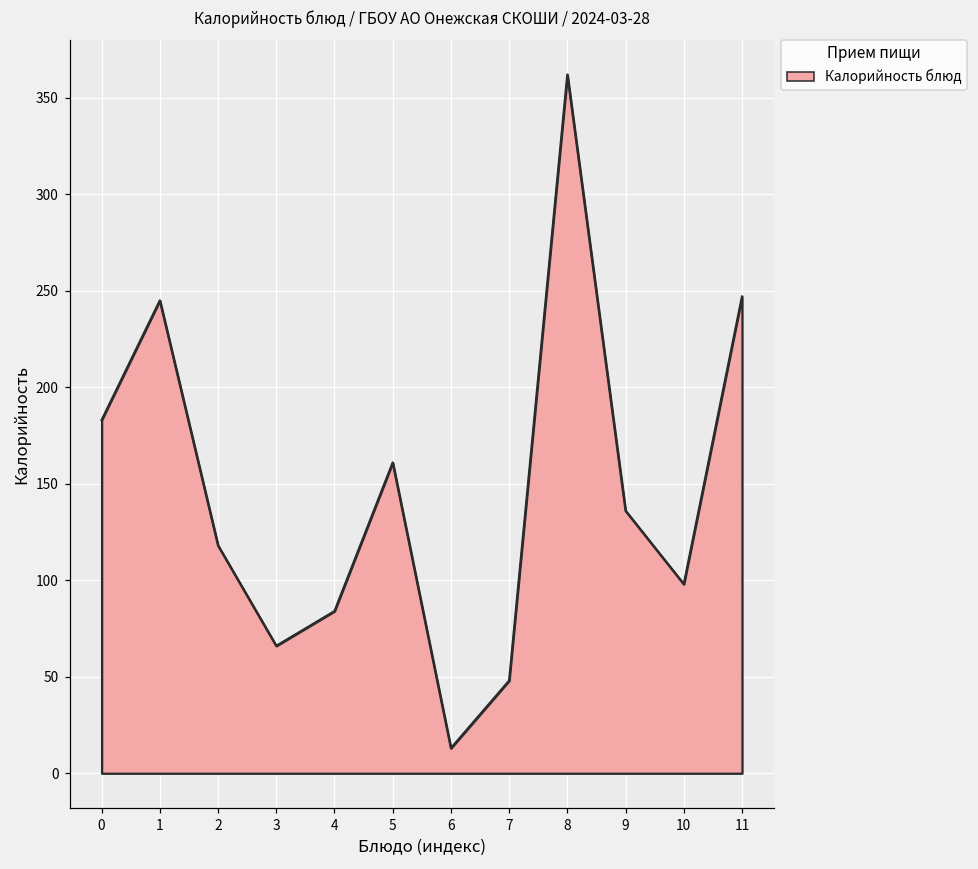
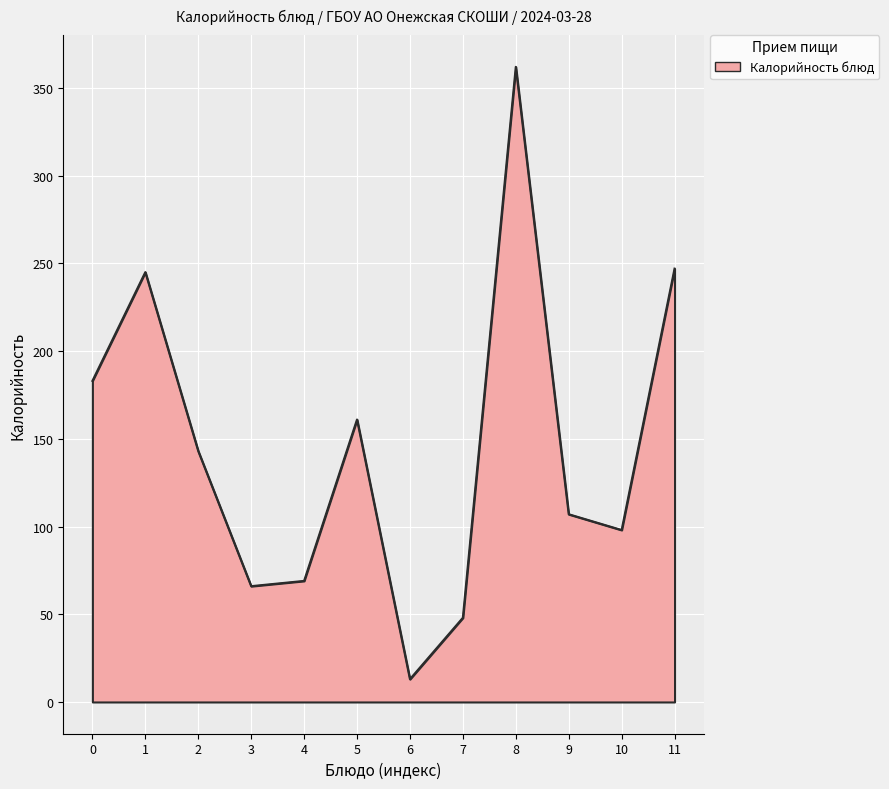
  {
    "0": 183,
    "1": 245,
-   "2": 118,
+   "2": 143,
    "3": 66,
-   "4": 84,
+   "4": 69,
    "5": 161,
    "6": 13,
    "7": 48,
    "8": 362,
-   "9": 136,
+   "9": 107,
    "10": 98,
    "11": 247
  }
